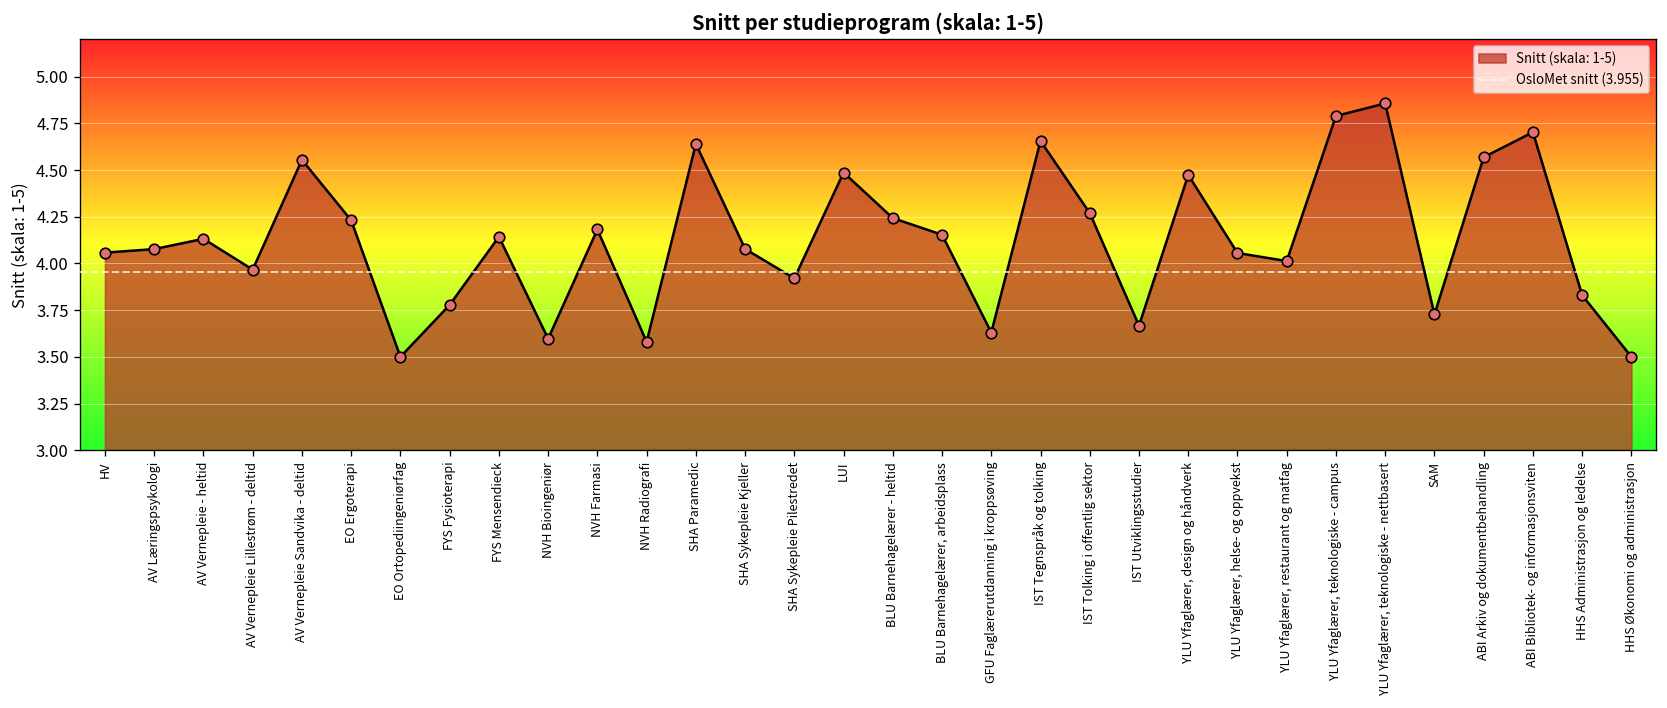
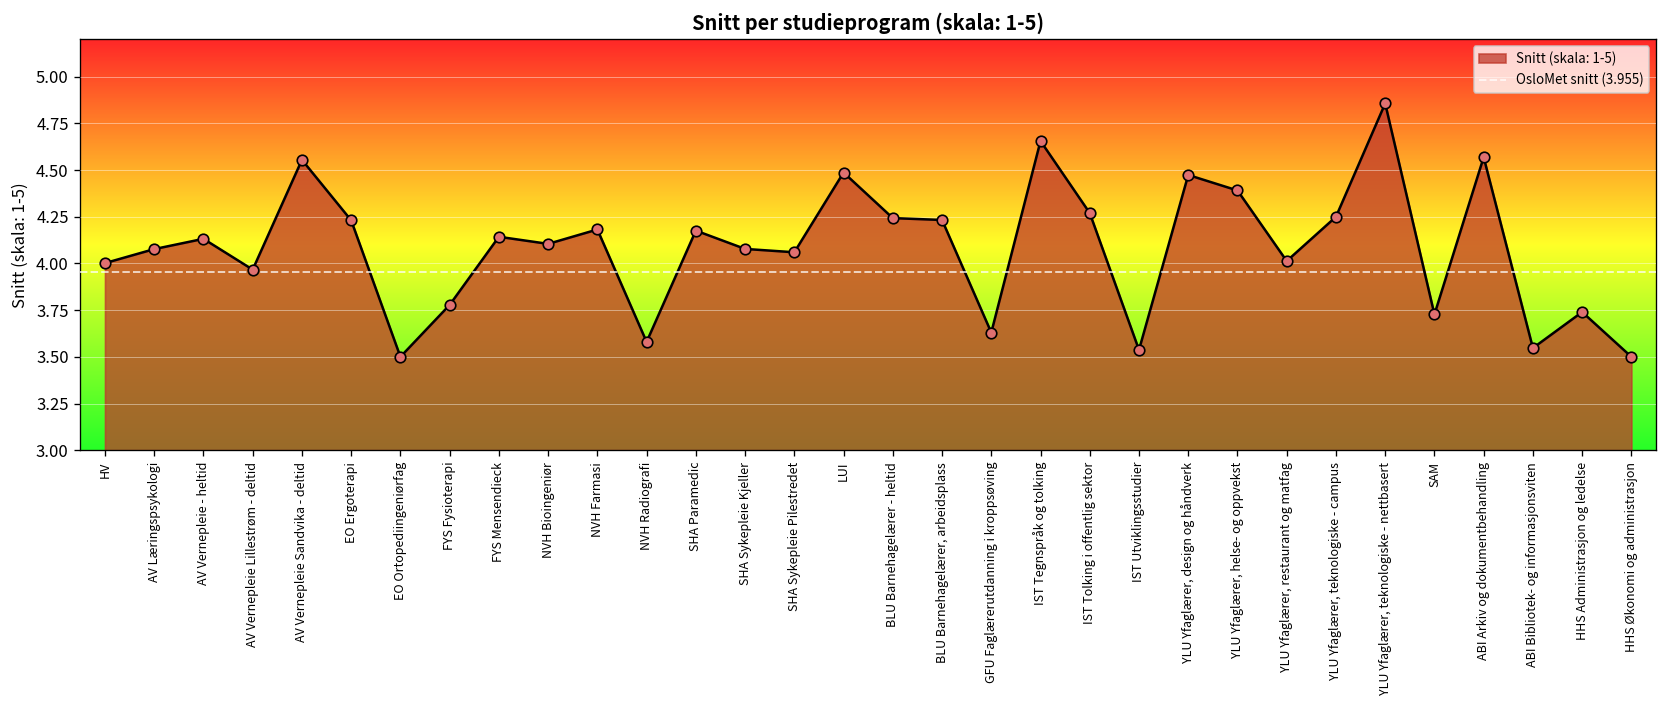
  {
-   "HV": 4.06,
+   "HV": 4.00,
    "AV Læringspsykologi": 4.08,
    "AV Vernepleie - heltid": 4.13,
    "AV Vernepleie Lillestrøm - deltid": 3.97,
    "AV Vernepleie Sandvika - deltid": 4.56,
    "EO Ergoterapi": 4.23,
    "EO Ortopediingeniørfag": 3.50,
    "FYS Fysioterapi": 3.78,
    "FYS Mensendieck": 4.14,
-   "NVH Bioingeniør": 3.60,
+   "NVH Bioingeniør": 4.11,
    "NVH Farmasi": 4.18,
    "NVH Radiografi": 3.58,
-   "SHA Paramedic": 4.64,
+   "SHA Paramedic": 4.18,
    "SHA Sykepleie Kjeller": 4.08,
-   "SHA Sykepleie Pilestredet": 3.92,
+   "SHA Sykepleie Pilestredet": 4.06,
    "LUI": 4.49,
    "BLU Barnehagelærer - heltid": 4.24,
-   "BLU Barnehagelærer, arbeidsplass": 4.15,
+   "BLU Barnehagelærer, arbeidsplass": 4.23,
    "GFU Faglærerutdanning i kroppsøving": 3.63,
    "IST Tegnspråk og tolking": 4.66,
    "IST Tolking i offentlig sektor": 4.27,
-   "IST Utviklingsstudier": 3.67,
+   "IST Utviklingsstudier": 3.54,
    "YLU Yfaglærer, design og håndverk": 4.47,
-   "YLU Yfaglærer, helse- og oppvekst": 4.06,
+   "YLU Yfaglærer, helse- og oppvekst": 4.39,
    "YLU Yfaglærer, restaurant og matfag": 4.01,
-   "YLU Yfaglærer, teknologiske - campus": 4.79,
+   "YLU Yfaglærer, teknologiske - campus": 4.25,
    "YLU Yfaglærer, teknologiske - nettbasert": 4.86,
    "SAM": 3.73,
    "ABI Arkiv og dokumentbehandling": 4.57,
-   "ABI Bibliotek- og informasjonsviten": 4.70,
-   "HHS Administrasjon og ledelse": 3.83,
+   "ABI Bibliotek- og informasjonsviten": 3.55,
+   "HHS Administrasjon og ledelse": 3.74,
    "HHS Økonomi og administrasjon": 3.50
  }
